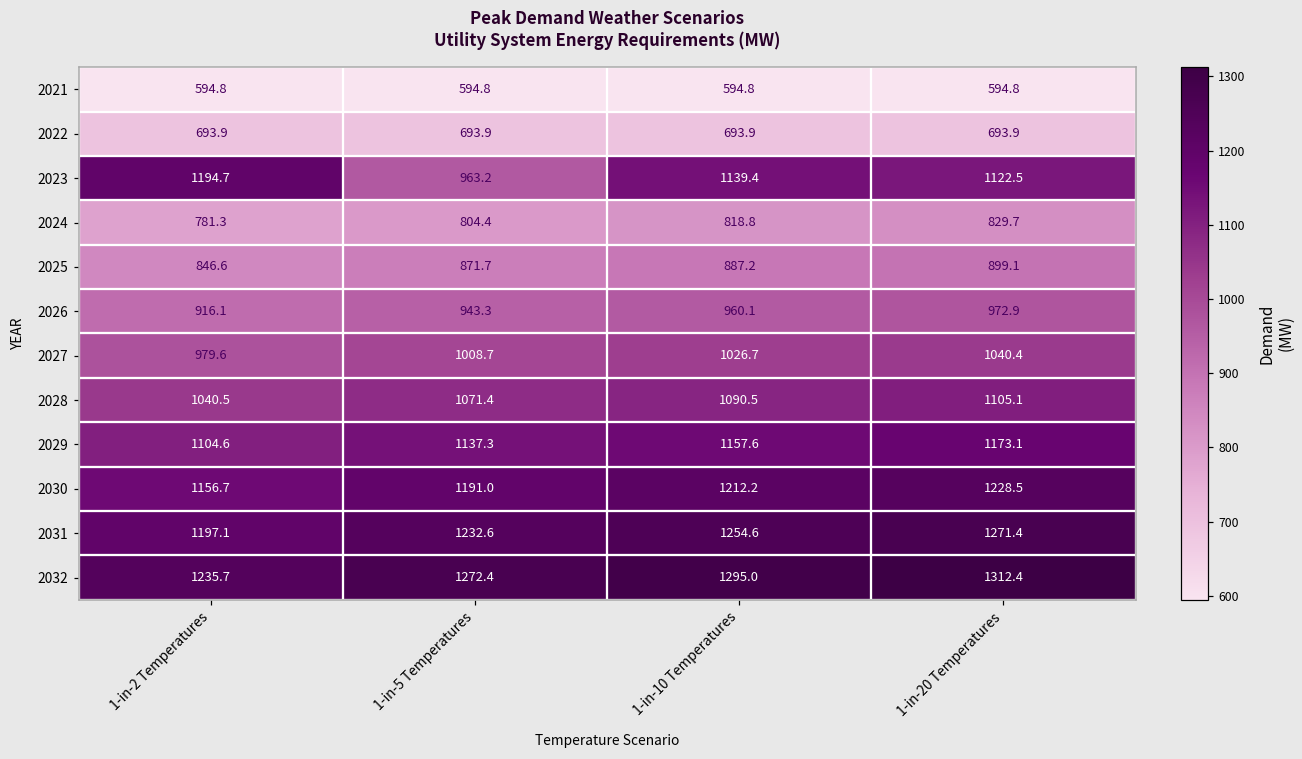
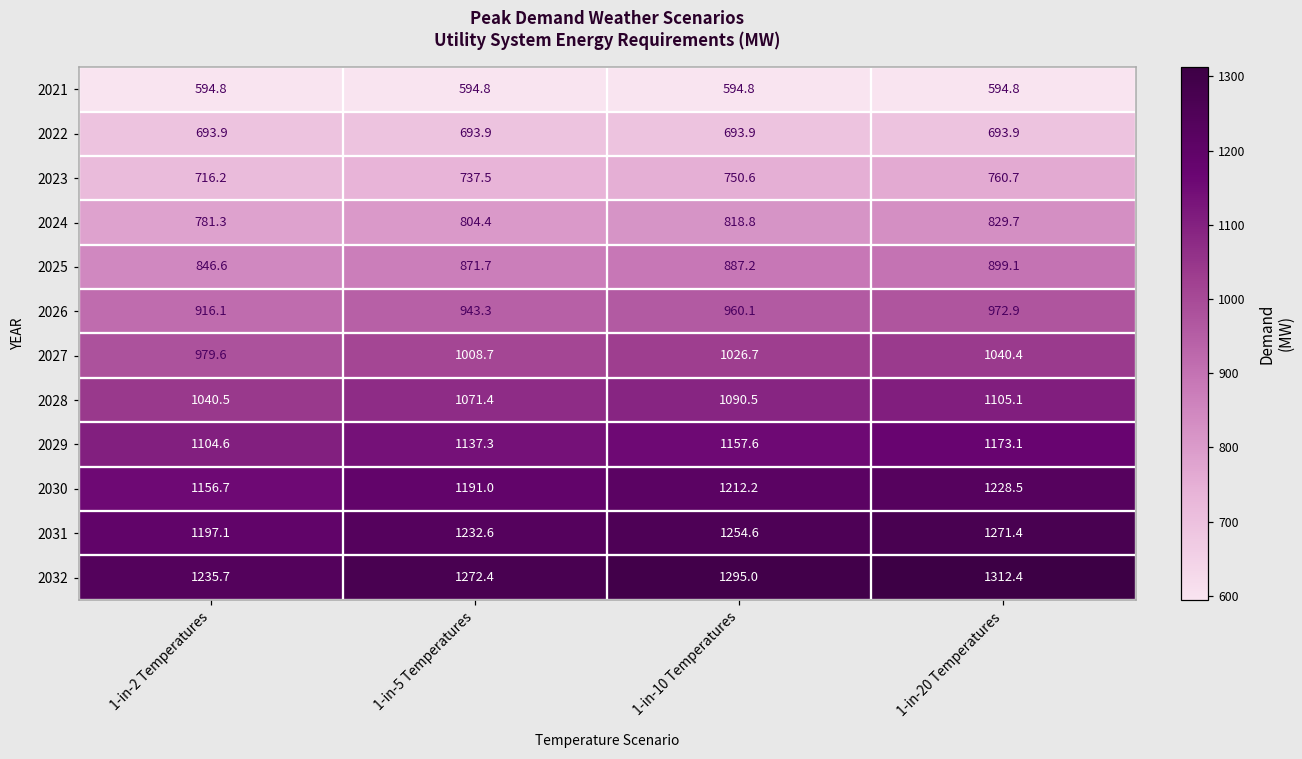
  {
    "2021": {
      "1-in-2 Temperatures": 594.8,
      "1-in-5 Temperatures": 594.8,
      "1-in-10 Temperatures": 594.8,
      "1-in-20 Temperatures": 594.8
    },
    "2022": {
      "1-in-2 Temperatures": 693.9,
      "1-in-5 Temperatures": 693.9,
      "1-in-10 Temperatures": 693.9,
      "1-in-20 Temperatures": 693.9
    },
    "2023": {
-     "1-in-2 Temperatures": 1194.7,
-     "1-in-5 Temperatures": 963.2,
-     "1-in-10 Temperatures": 1139.4,
-     "1-in-20 Temperatures": 1122.5
+     "1-in-2 Temperatures": 716.2,
+     "1-in-5 Temperatures": 737.5,
+     "1-in-10 Temperatures": 750.6,
+     "1-in-20 Temperatures": 760.7
    },
    "2024": {
      "1-in-2 Temperatures": 781.3,
      "1-in-5 Temperatures": 804.4,
      "1-in-10 Temperatures": 818.8,
      "1-in-20 Temperatures": 829.7
    },
    "2025": {
      "1-in-2 Temperatures": 846.6,
      "1-in-5 Temperatures": 871.7,
      "1-in-10 Temperatures": 887.2,
      "1-in-20 Temperatures": 899.1
    },
    "2026": {
      "1-in-2 Temperatures": 916.1,
      "1-in-5 Temperatures": 943.3,
      "1-in-10 Temperatures": 960.1,
      "1-in-20 Temperatures": 972.9
    },
    "2027": {
      "1-in-2 Temperatures": 979.6,
      "1-in-5 Temperatures": 1008.7,
      "1-in-10 Temperatures": 1026.7,
      "1-in-20 Temperatures": 1040.4
    },
    "2028": {
      "1-in-2 Temperatures": 1040.5,
      "1-in-5 Temperatures": 1071.4,
      "1-in-10 Temperatures": 1090.5,
      "1-in-20 Temperatures": 1105.1
    },
    "2029": {
      "1-in-2 Temperatures": 1104.6,
      "1-in-5 Temperatures": 1137.3,
      "1-in-10 Temperatures": 1157.6,
      "1-in-20 Temperatures": 1173.1
    },
    "2030": {
      "1-in-2 Temperatures": 1156.7,
      "1-in-5 Temperatures": 1191.0,
      "1-in-10 Temperatures": 1212.2,
      "1-in-20 Temperatures": 1228.5
    },
    "2031": {
      "1-in-2 Temperatures": 1197.1,
      "1-in-5 Temperatures": 1232.6,
      "1-in-10 Temperatures": 1254.6,
      "1-in-20 Temperatures": 1271.4
    },
    "2032": {
      "1-in-2 Temperatures": 1235.7,
      "1-in-5 Temperatures": 1272.4,
      "1-in-10 Temperatures": 1295.0,
      "1-in-20 Temperatures": 1312.4
    }
  }
